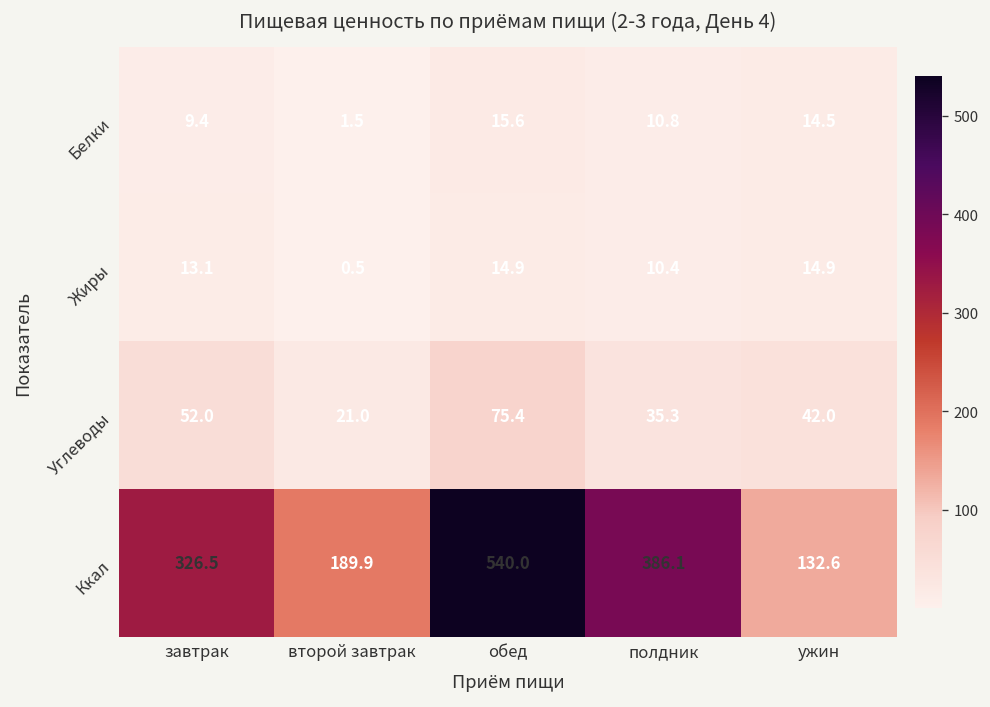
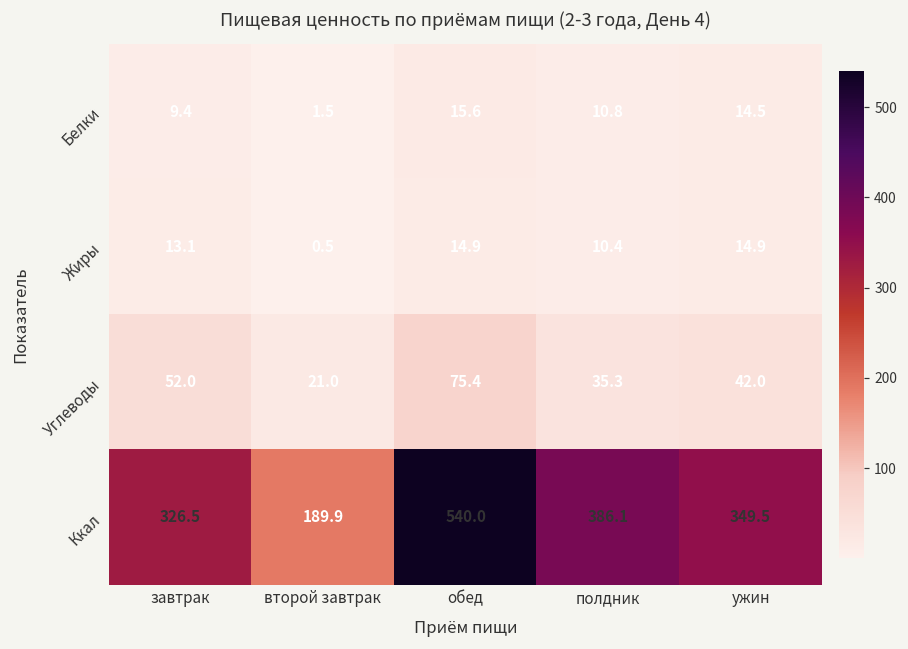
  {
    "Углеводы": {
      "обед": 75.4
    },
    "Ккал": {
      "завтрак": 326.5,
      "второй завтрак": 189.9,
      "обед": 540.0,
      "полдник": 386.1,
-     "ужин": 132.6
+     "ужин": 349.5
    }
  }
